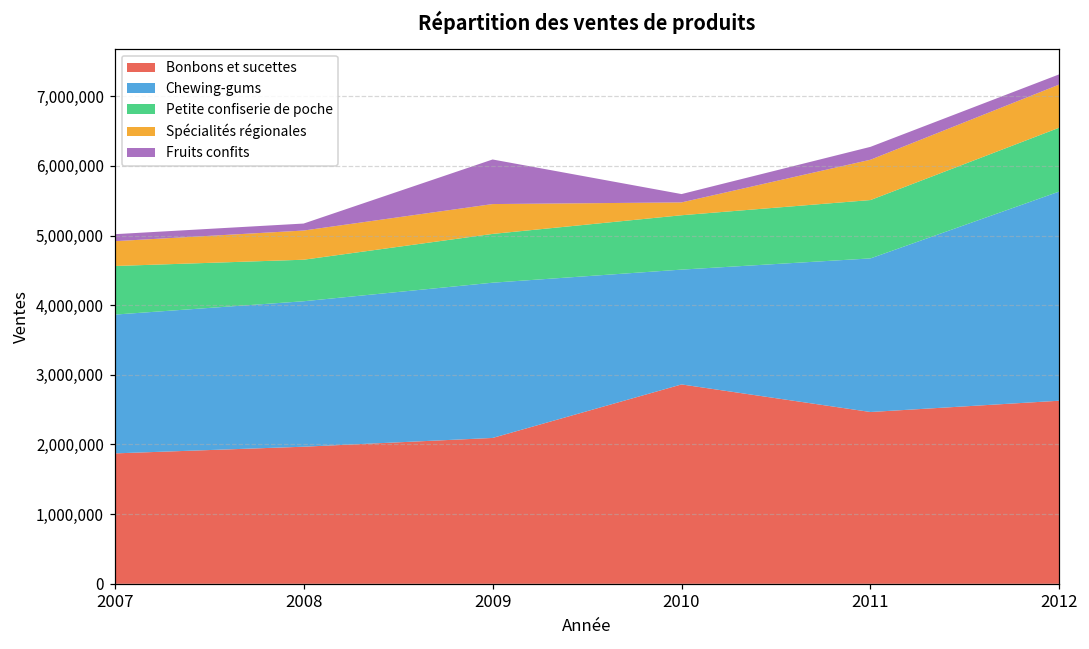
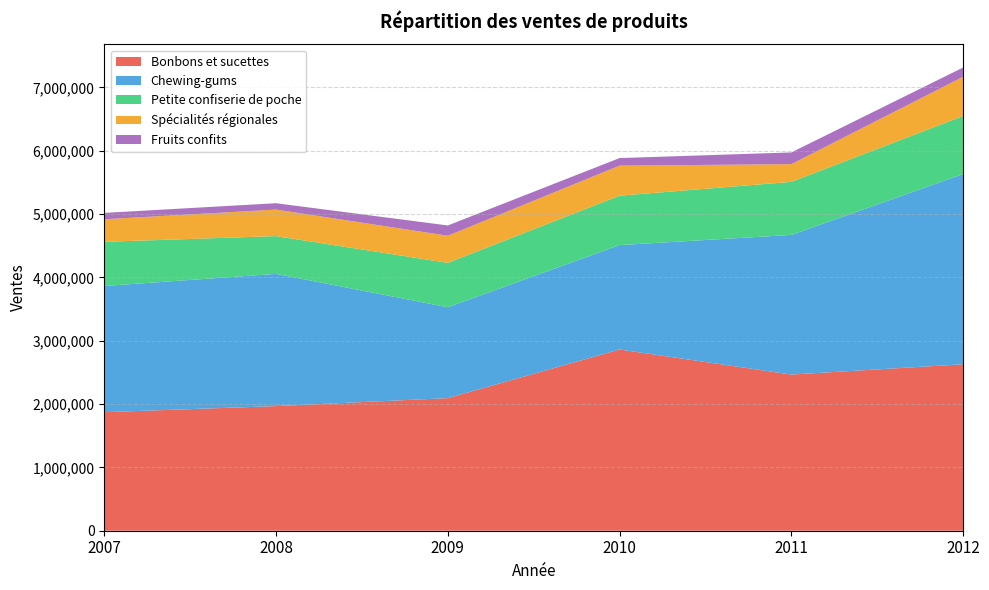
  {
    "Bonbons et sucettes": {
      "2007": "1,900,000",
      "2008": "2,000,000",
      "2009": "2,100,000",
      "2010": "2,900,000",
      "2011": "2,500,000",
      "2012": "2,600,000"
    },
    "Chewing-gums": {
      "2007": "2,000,000",
      "2008": "2,100,000",
-     "2009": "2,200,000",
+     "2009": "1,400,000",
      "2010": "1,600,000",
      "2011": "2,200,000",
      "2012": "3,000,000"
    },
    "Petite confiserie de poche": {
      "2007": "700,000",
      "2008": "600,000",
      "2009": "700,000",
      "2010": "800,000",
      "2011": "800,000",
      "2012": "900,000"
    },
    "Spécialités régionales": {
      "2007": "400,000",
      "2008": "400,000",
      "2009": "400,000",
-     "2010": "200,000",
-     "2011": "600,000",
+     "2010": "500,000",
+     "2011": "300,000",
      "2012": "600,000"
    },
    "Fruits confits": {
      "2007": "100,000",
      "2008": "100,000",
-     "2009": "600,000",
+     "2009": "200,000",
      "2010": "100,000",
      "2011": "200,000",
      "2012": "100,000"
    }
  }
